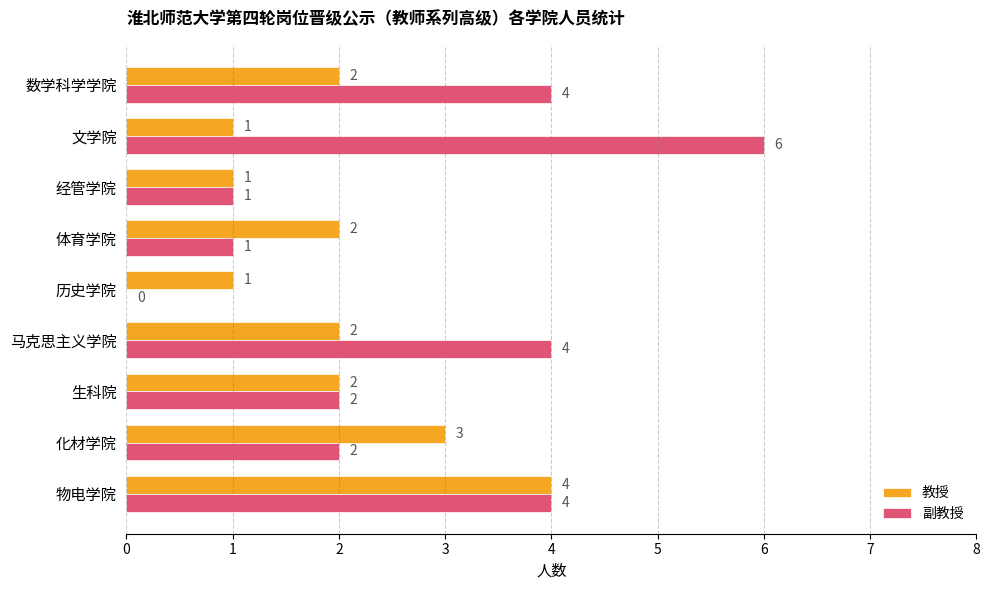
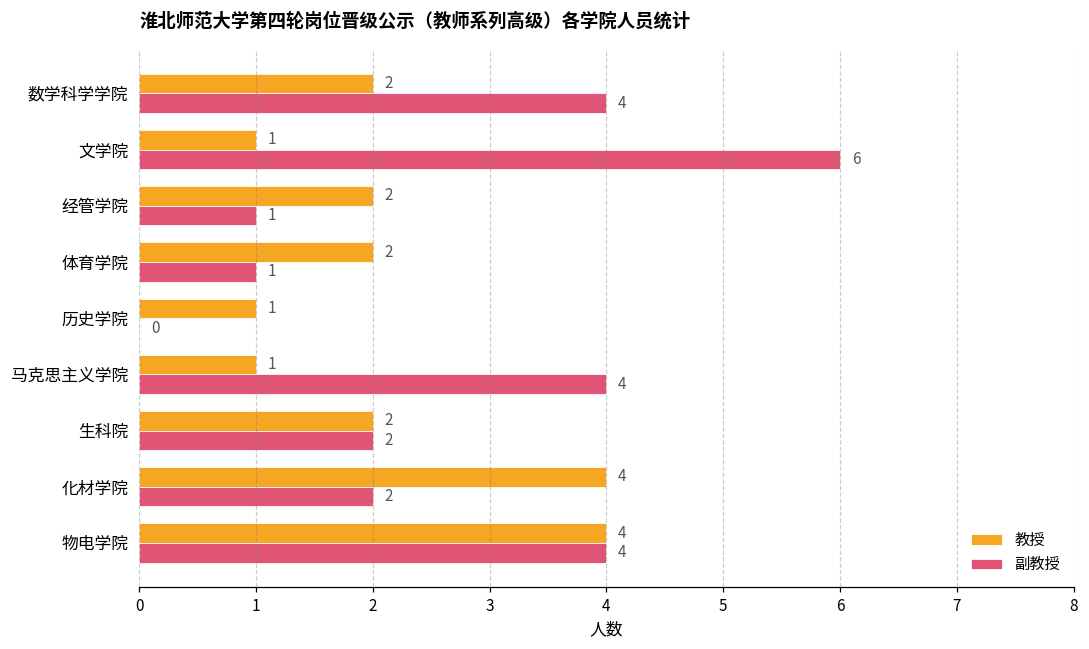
  {
    "教授": {
      "数学科学学院": 2,
      "文学院": 1,
-     "经管学院": 1,
+     "经管学院": 2,
      "体育学院": 2,
      "历史学院": 1,
-     "马克思主义学院": 2,
+     "马克思主义学院": 1,
      "生科院": 2,
-     "化材学院": 3,
+     "化材学院": 4,
      "物电学院": 4
    },
    "副教授": {
      "数学科学学院": 4,
      "文学院": 6,
      "经管学院": 1,
      "体育学院": 1,
      "历史学院": 0,
      "马克思主义学院": 4,
      "生科院": 2,
      "化材学院": 2,
      "物电学院": 4
    }
  }
